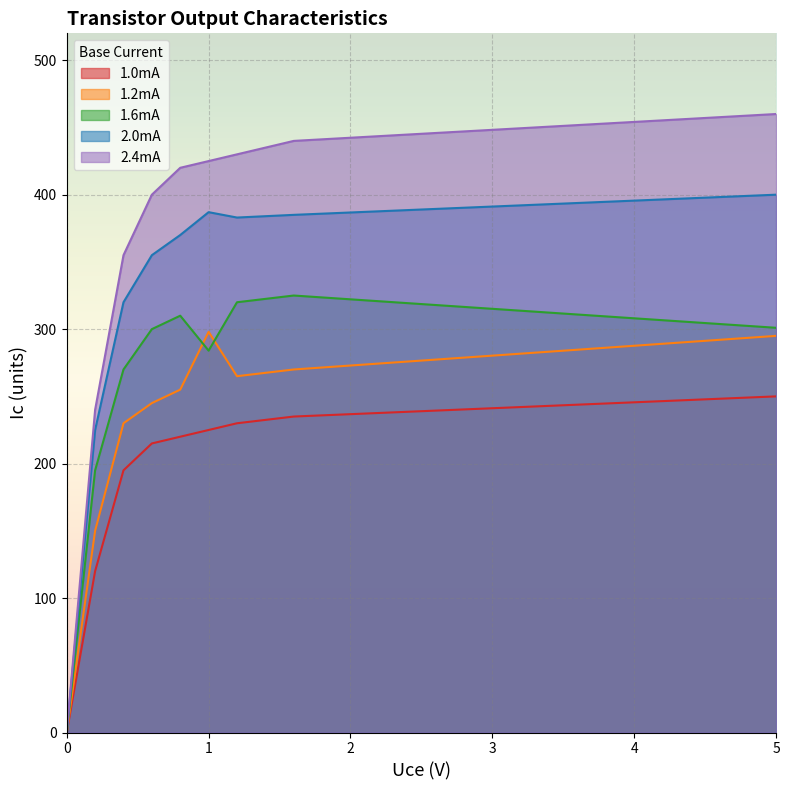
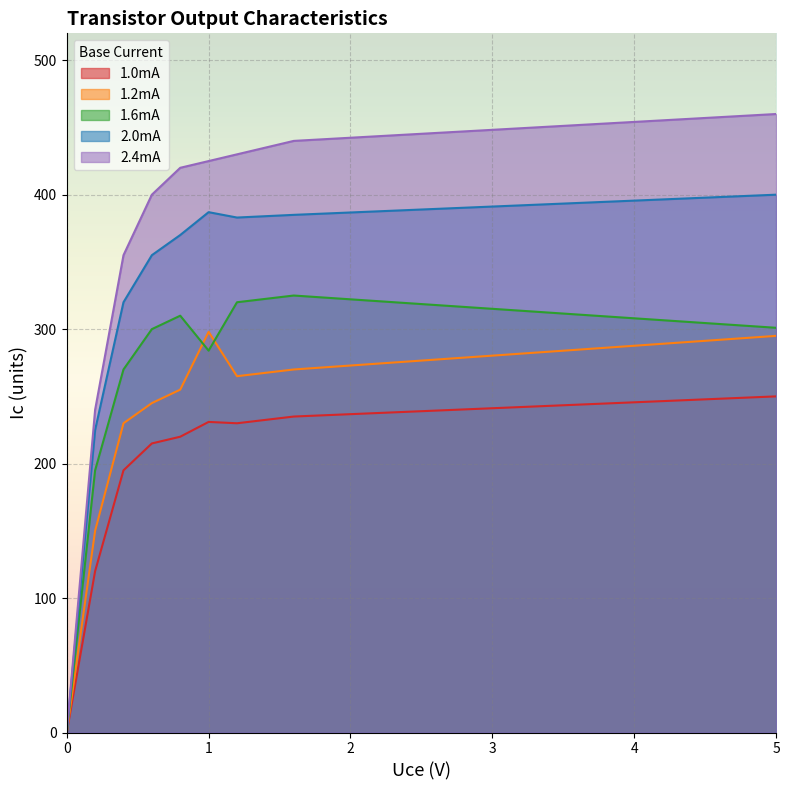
  {
    "1.0mA": {
-     "1": 225,
+     "1": 231,
      "5": 250
    },
    "1.2mA": {
      "1": 298,
      "5": 295
    },
    "1.6mA": {
      "1": 284,
      "5": 301
    },
    "2.0mA": {
      "1": 387,
      "5": 400
    },
    "2.4mA": {
      "1": 425,
      "5": 460
    }
  }
